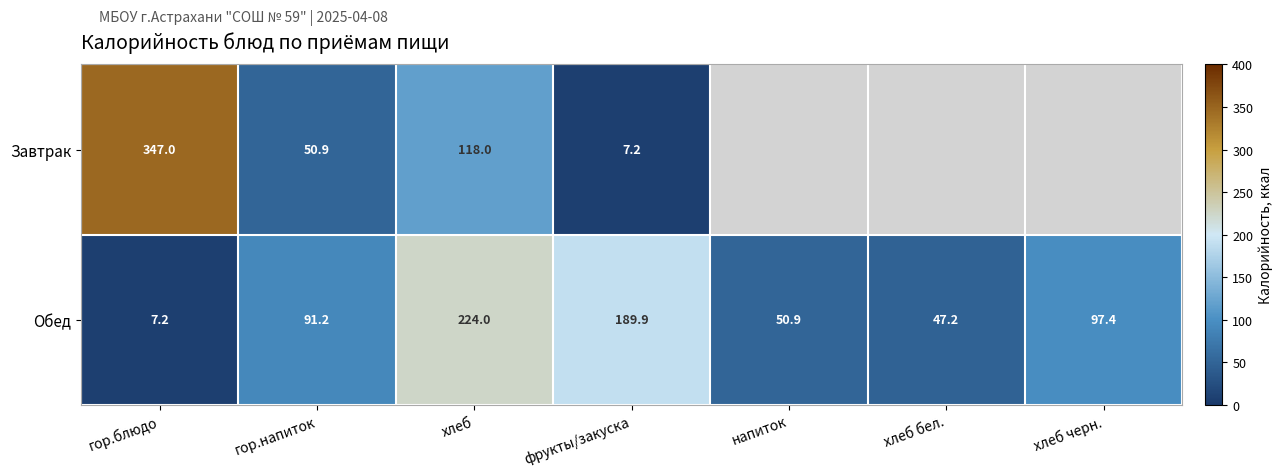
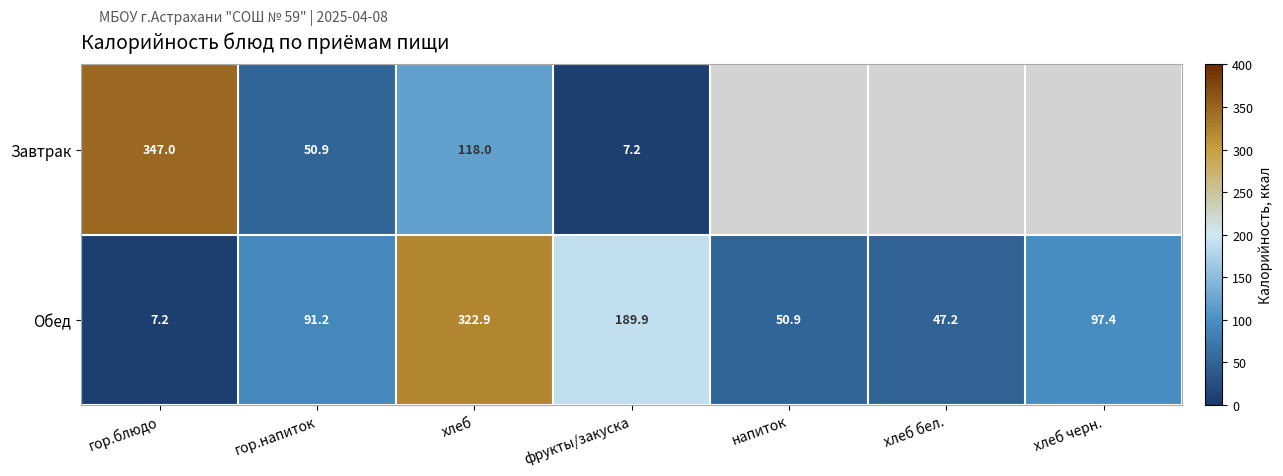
  {
    "Завтрак": {
      "гор.блюдо": 347.0,
      "гор.напиток": 50.9,
      "хлеб": 118.0,
      "фрукты/закуска": 7.2
    },
    "Обед": {
      "гор.блюдо": 7.2,
      "гор.напиток": 91.2,
-     "хлеб": 224.0,
+     "хлеб": 322.9,
      "фрукты/закуска": 189.9,
      "напиток": 50.9,
      "хлеб бел.": 47.2,
      "хлеб черн.": 97.4
    }
  }
